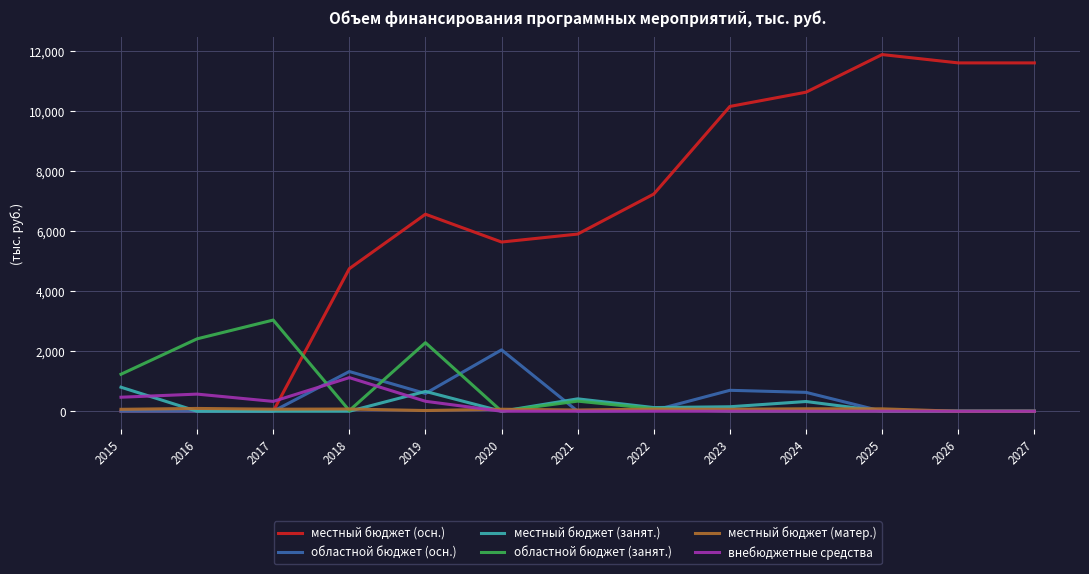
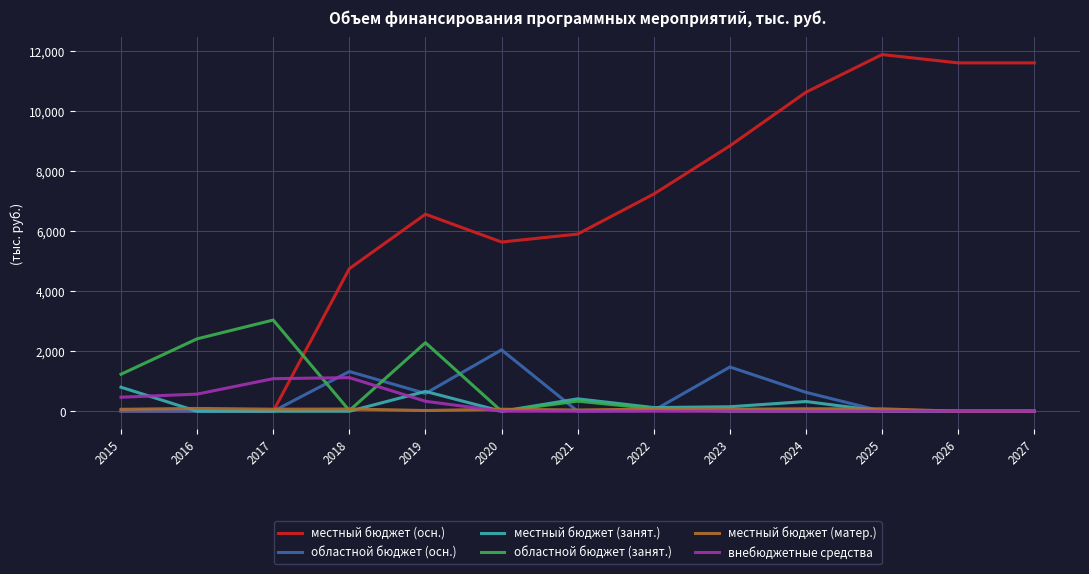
  {
    "местный бюджет (осн.)": {
      "2018": "4,700",
      "2019": "6,600",
      "2020": "5,600",
      "2021": "5,900",
      "2022": "7,200",
-     "2023": "10,100",
+     "2023": "8,800",
      "2024": "10,600",
      "2025": "11,900",
      "2026": "11,600",
      "2027": "11,600"
    },
    "областной бюджет (осн.)": {
      "2018": "1,300",
      "2020": "2,000",
-     "2023": "700",
+     "2023": "1,500",
      "2024": "600"
    },
    "местный бюджет (занят.)": {
      "2015": "800",
      "2024": "300"
    },
    "областной бюджет (занят.)": {
      "2015": "1,200",
      "2016": "2,400",
      "2017": "3,000",
      "2019": "2,300"
    },
    "местный бюджет (матер.)": {
      "2016": "100",
      "2019": "0"
    },
    "внебюджетные средства": {
      "2015": "500",
      "2016": "600",
-     "2017": "300",
+     "2017": "1,100",
      "2018": "1,100",
      "2019": "300"
    }
  }
